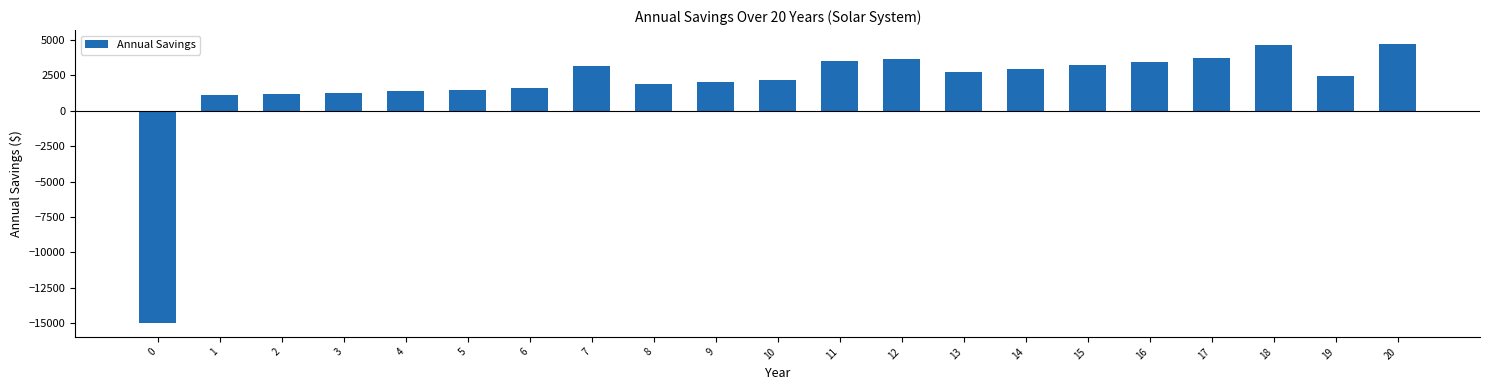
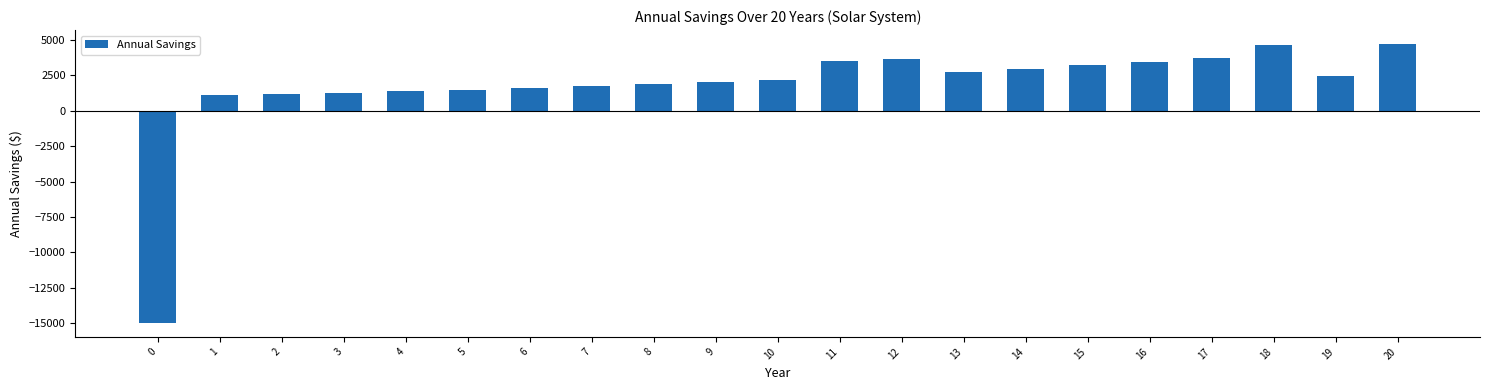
  {
    "0": -15000,
    "1": 1100,
    "2": 1200,
    "3": 1300,
    "4": 1400,
    "5": 1500,
    "6": 1600,
-   "7": 3200,
+   "7": 1700,
    "8": 1900,
    "9": 2000,
    "10": 2200,
    "11": 3500,
    "12": 3600,
    "13": 2800,
    "14": 3000,
    "15": 3200,
    "16": 3500,
    "17": 3800,
    "18": 4600,
    "19": 2500,
    "20": 4700
  }
